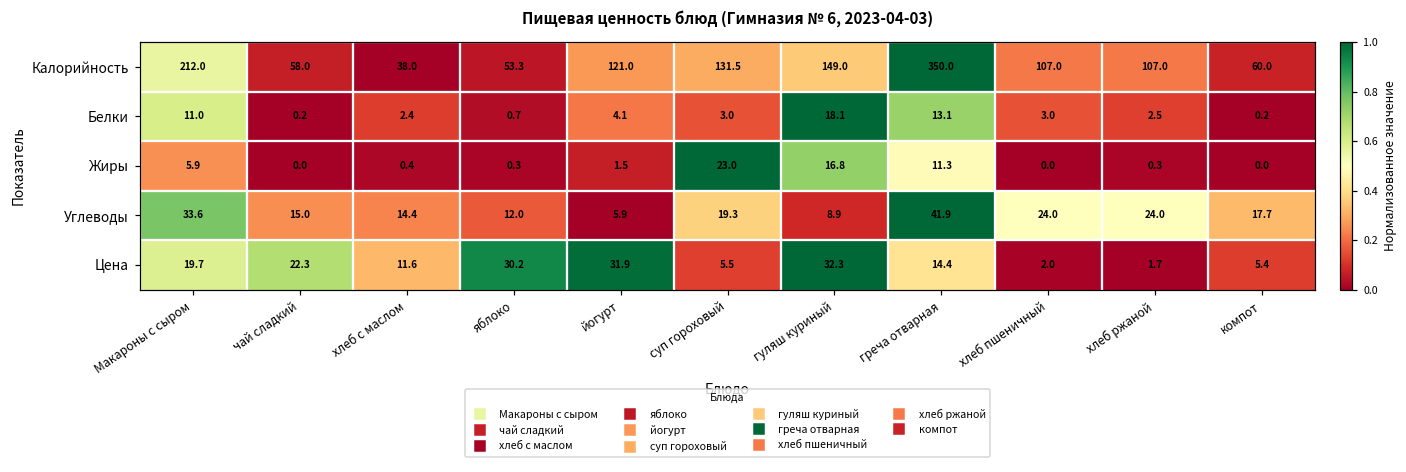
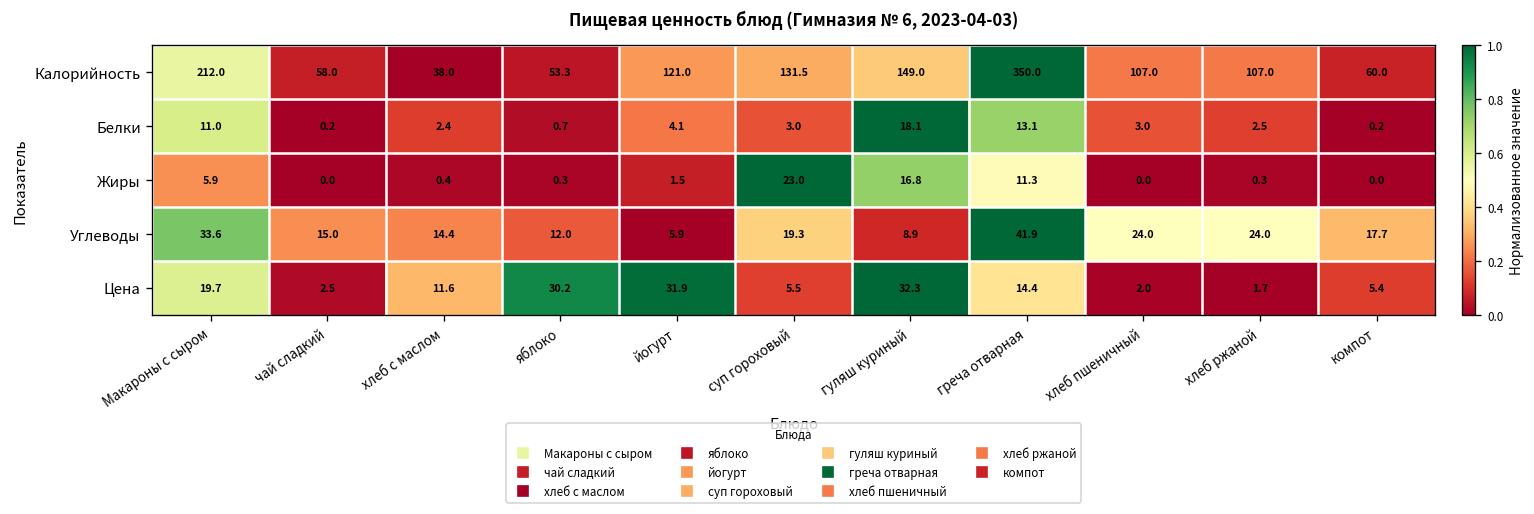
  {
    "Калорийность": {
      "Макароны с сыром": 212.0,
      "чай сладкий": 58.0,
      "хлеб с маслом": 38.0,
      "яблоко": 53.3,
      "йогурт": 121.0,
      "суп гороховый": 131.5,
      "гуляш куриный": 149.0,
      "греча отварная": 350.0,
      "хлеб пшеничный": 107.0,
      "хлеб ржаной": 107.0,
      "компот": 60.0
    },
    "Белки": {
      "Макароны с сыром": 11.0,
      "чай сладкий": 0.2,
      "хлеб с маслом": 2.4,
      "яблоко": 0.7,
      "йогурт": 4.1,
      "суп гороховый": 3.0,
      "гуляш куриный": 18.1,
      "греча отварная": 13.1,
      "хлеб пшеничный": 3.0,
      "хлеб ржаной": 2.5,
      "компот": 0.2
    },
    "Жиры": {
      "Макароны с сыром": 5.9,
      "чай сладкий": 0.0,
      "хлеб с маслом": 0.4,
      "яблоко": 0.3,
      "йогурт": 1.5,
      "суп гороховый": 23.0,
      "гуляш куриный": 16.8,
      "греча отварная": 11.3,
      "хлеб пшеничный": 0.0,
      "хлеб ржаной": 0.3,
      "компот": 0.0
    },
    "Углеводы": {
      "Макароны с сыром": 33.6,
      "чай сладкий": 15.0,
      "хлеб с маслом": 14.4,
      "яблоко": 12.0,
      "йогурт": 5.9,
      "суп гороховый": 19.3,
      "гуляш куриный": 8.9,
      "греча отварная": 41.9,
      "хлеб пшеничный": 24.0,
      "хлеб ржаной": 24.0,
      "компот": 17.7
    },
    "Цена": {
      "Макароны с сыром": 19.7,
-     "чай сладкий": 22.3,
+     "чай сладкий": 2.5,
      "хлеб с маслом": 11.6,
      "яблоко": 30.2,
      "йогурт": 31.9,
      "суп гороховый": 5.5,
      "гуляш куриный": 32.3,
      "греча отварная": 14.4,
      "хлеб пшеничный": 2.0,
      "хлеб ржаной": 1.7,
      "компот": 5.4
    }
  }
